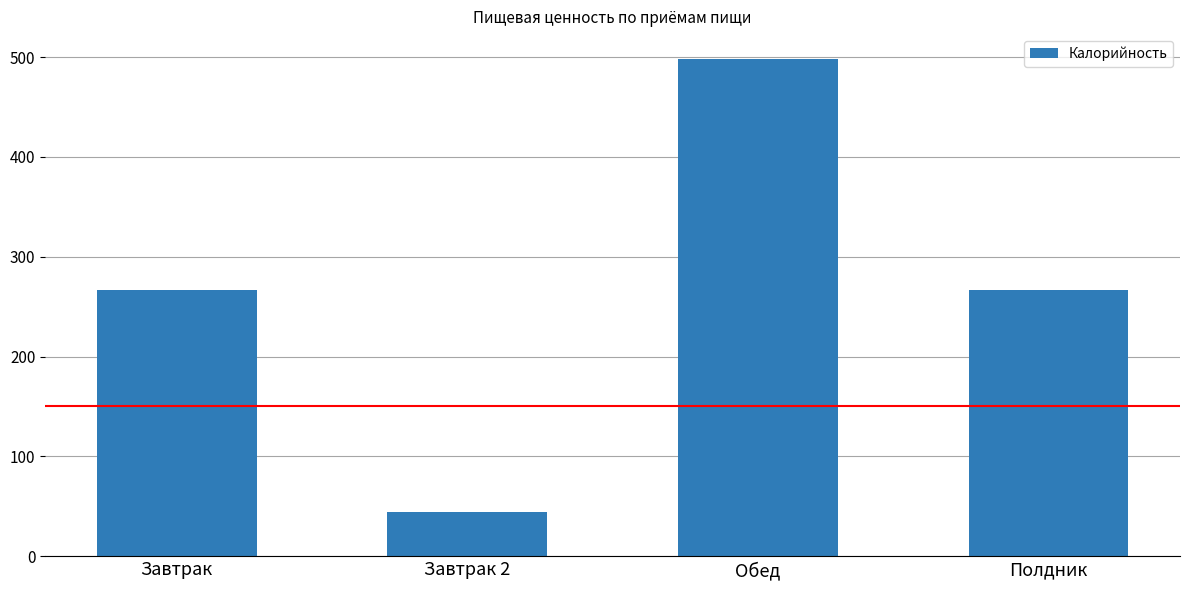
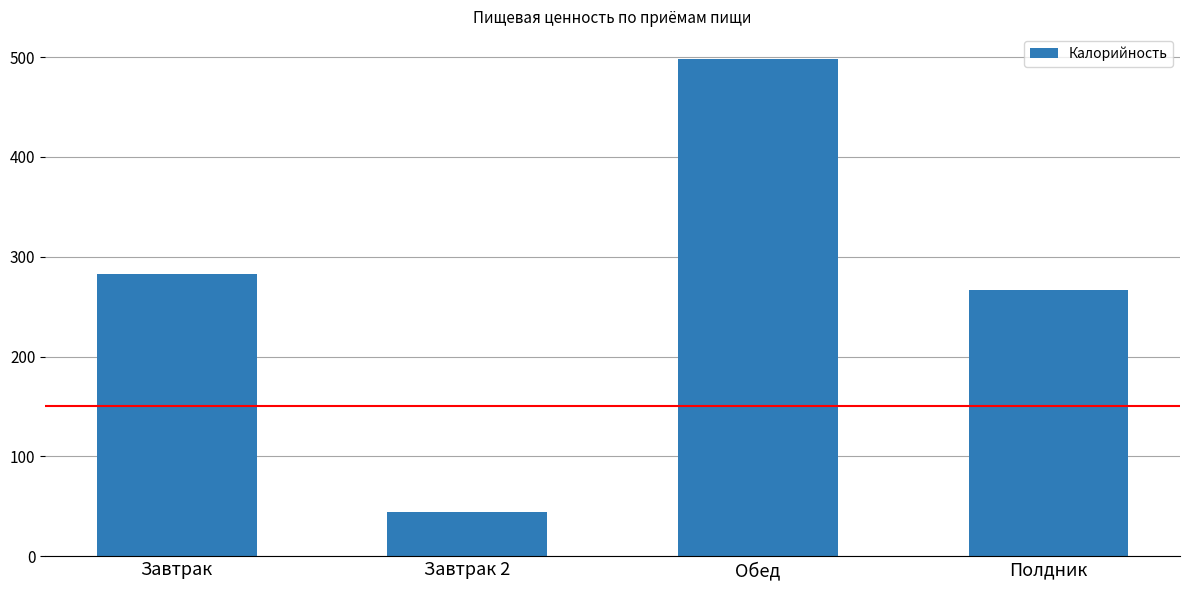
  {
-   "Завтрак": 270,
+   "Завтрак": 280,
    "Завтрак 2": 40,
    "Обед": 500,
    "Полдник": 270
  }
